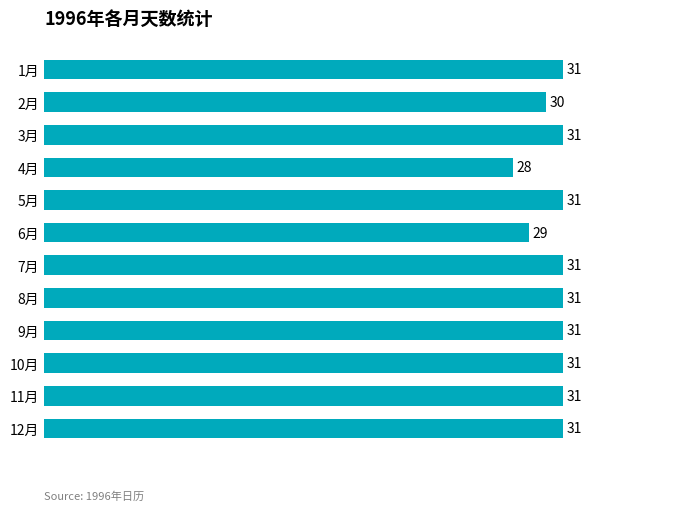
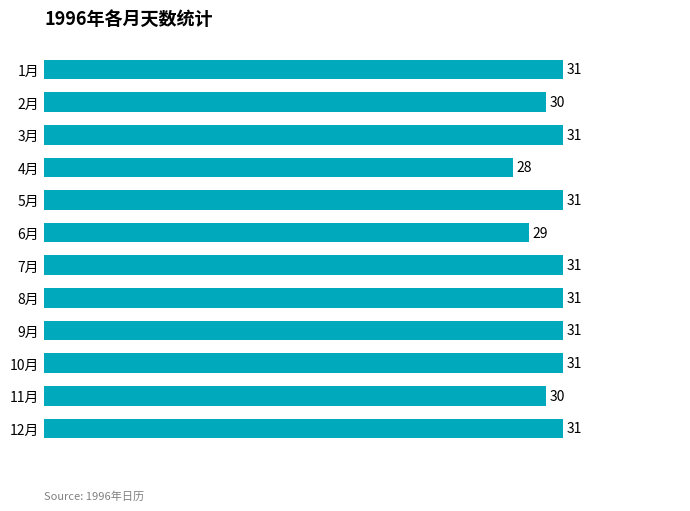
  {
    "1月": 31,
    "2月": 30,
    "3月": 31,
    "4月": 28,
    "5月": 31,
    "6月": 29,
    "7月": 31,
    "8月": 31,
    "9月": 31,
    "10月": 31,
-   "11月": 31,
+   "11月": 30,
    "12月": 31
  }
